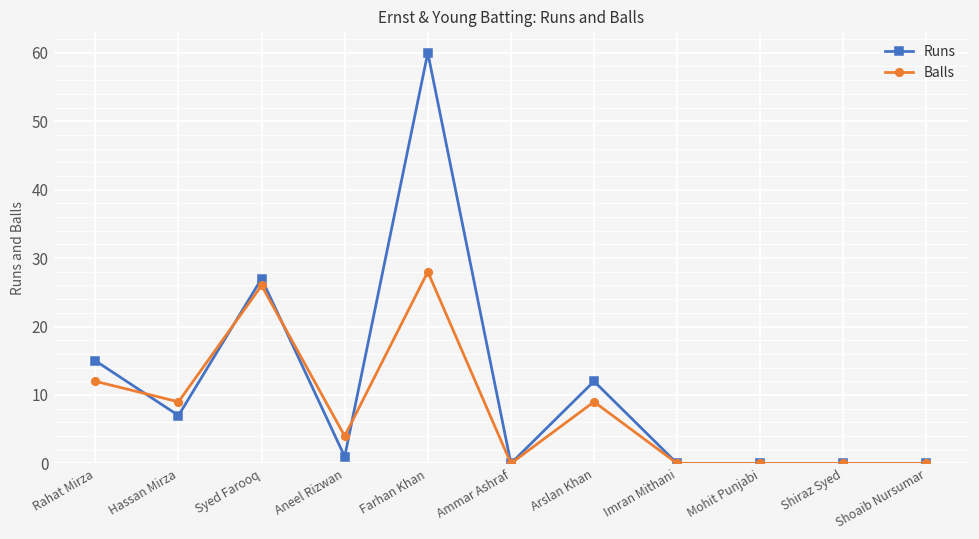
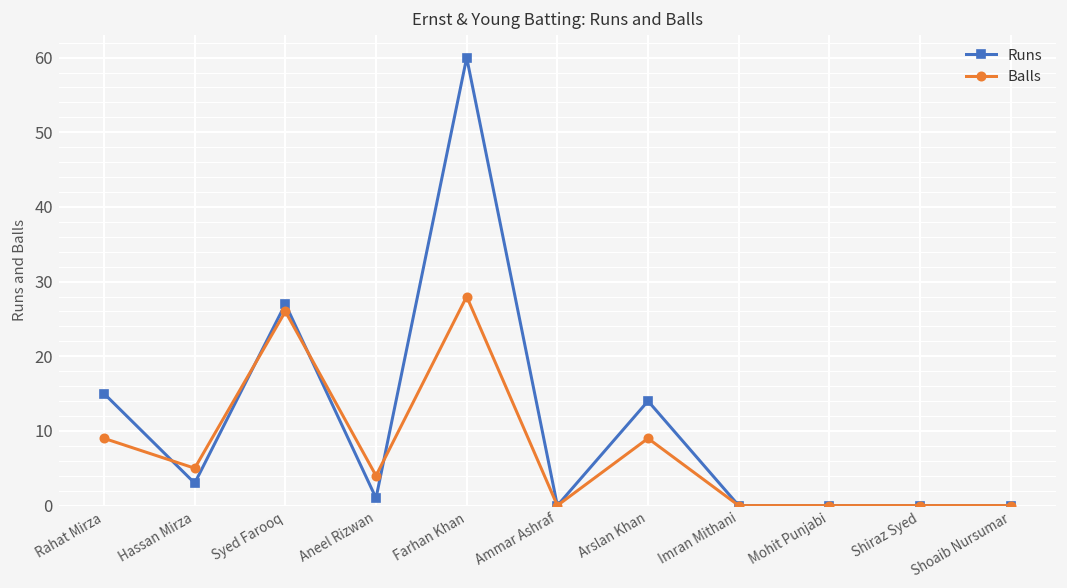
  {
    "Runs": {
      "Rahat Mirza": 15,
-     "Hassan Mirza": 7,
+     "Hassan Mirza": 3,
      "Syed Farooq": 27,
      "Aneel Rizwan": 1,
      "Farhan Khan": 60,
-     "Arslan Khan": 12
+     "Arslan Khan": 14
    },
    "Balls": {
-     "Rahat Mirza": 12,
-     "Hassan Mirza": 9,
+     "Rahat Mirza": 9,
+     "Hassan Mirza": 5,
      "Syed Farooq": 26,
      "Aneel Rizwan": 4,
      "Farhan Khan": 28,
      "Arslan Khan": 9
    }
  }
